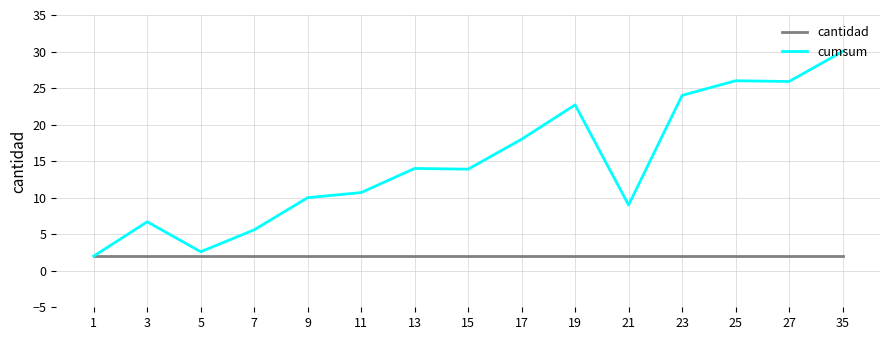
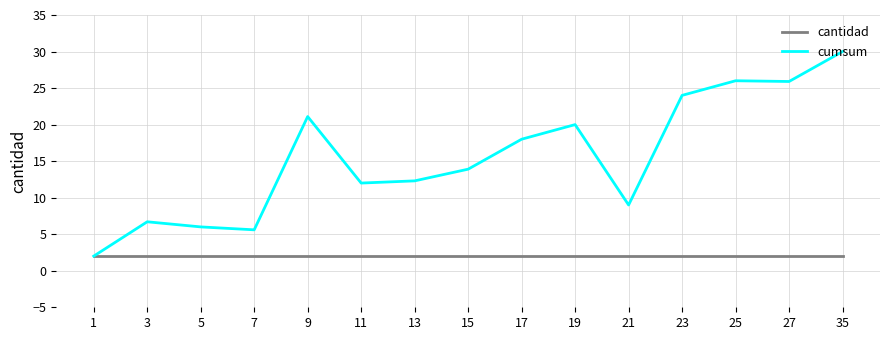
  {
    "cantidad": {
      "3": 2,
      "5": 2,
      "7": 2,
      "9": 2,
      "11": 2,
      "13": 2,
      "15": 2,
      "17": 2,
      "19": 2,
      "21": 2,
      "23": 2,
      "25": 2,
      "27": 2,
      "35": 2
    },
    "cumsum": {
      "3": 7,
-     "5": 3,
+     "5": 6,
      "7": 6,
-     "9": 10,
-     "11": 11,
-     "13": 14,
+     "9": 21,
+     "11": 12,
+     "13": 12,
      "15": 14,
      "17": 18,
-     "19": 23,
+     "19": 20,
      "21": 9,
      "23": 24,
      "25": 26,
      "27": 26,
      "35": 30
    }
  }
